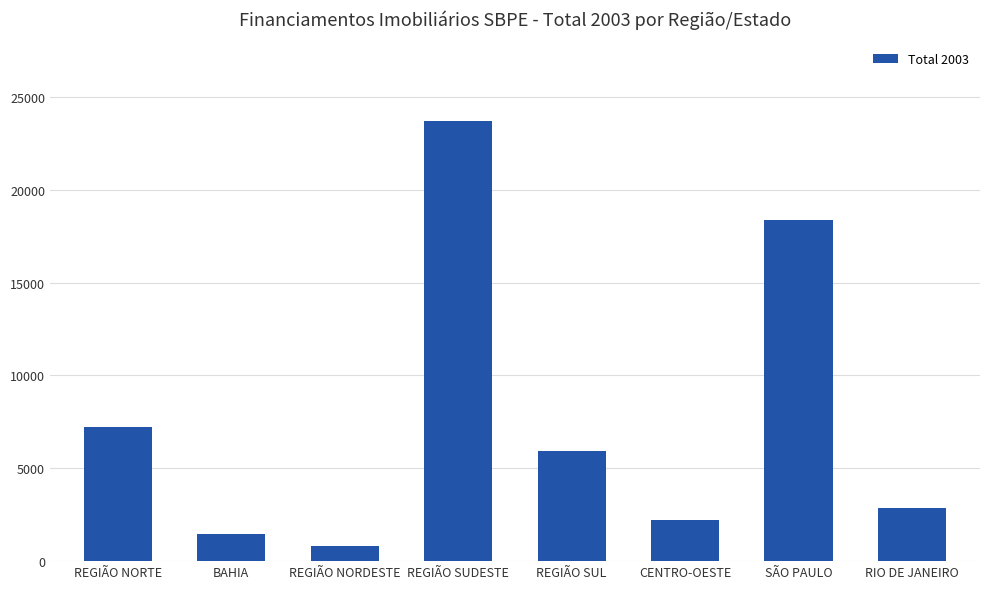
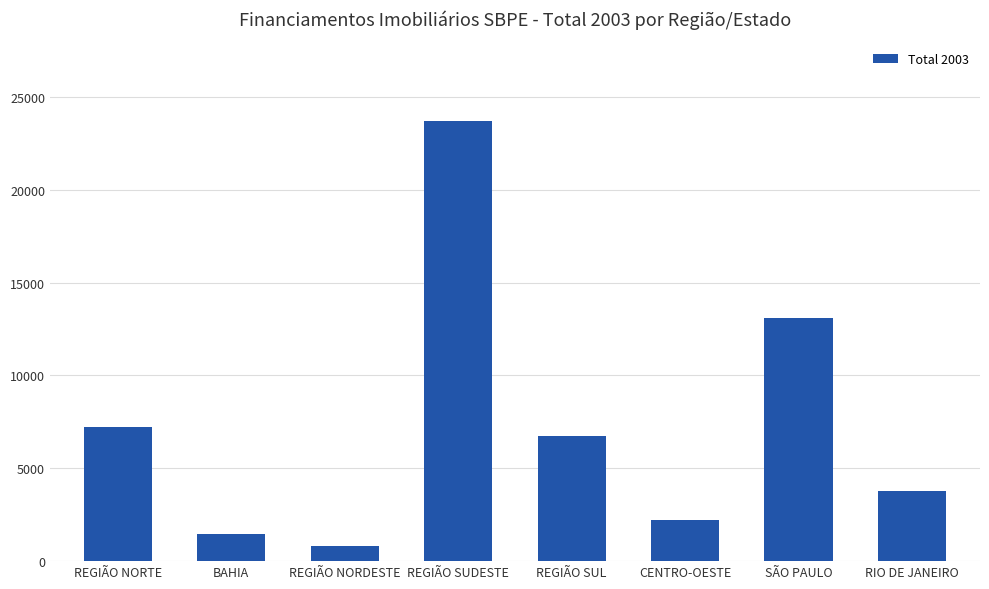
  {
    "REGIÃO NORTE": 7200,
    "BAHIA": 1500,
    "REGIÃO NORDESTE": 800,
    "REGIÃO SUDESTE": 23700,
-   "REGIÃO SUL": 5900,
+   "REGIÃO SUL": 6700,
    "CENTRO-OESTE": 2200,
-   "SÃO PAULO": 18400,
-   "RIO DE JANEIRO": 2900
+   "SÃO PAULO": 13100,
+   "RIO DE JANEIRO": 3800
  }
